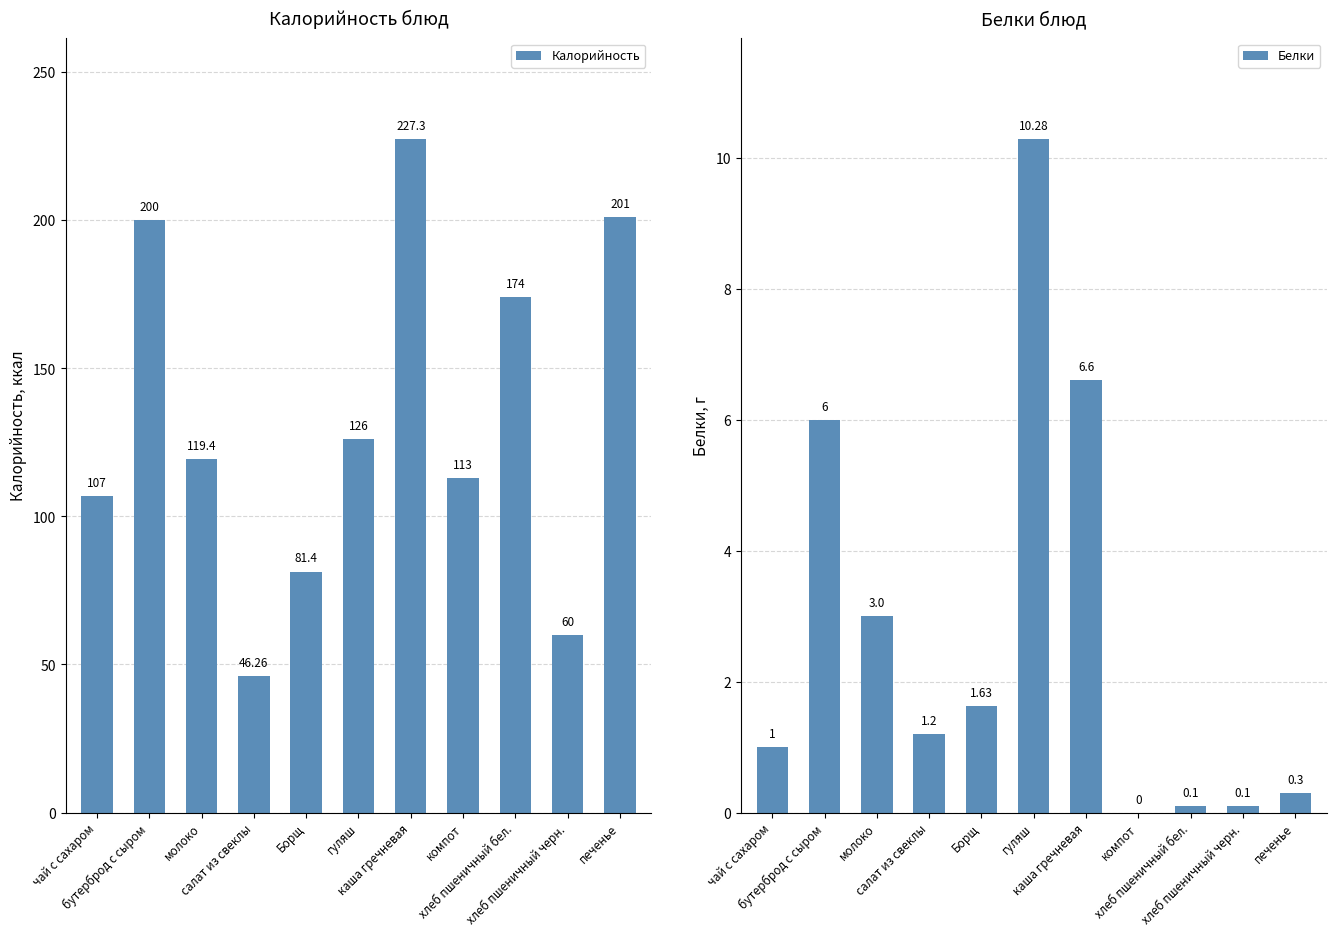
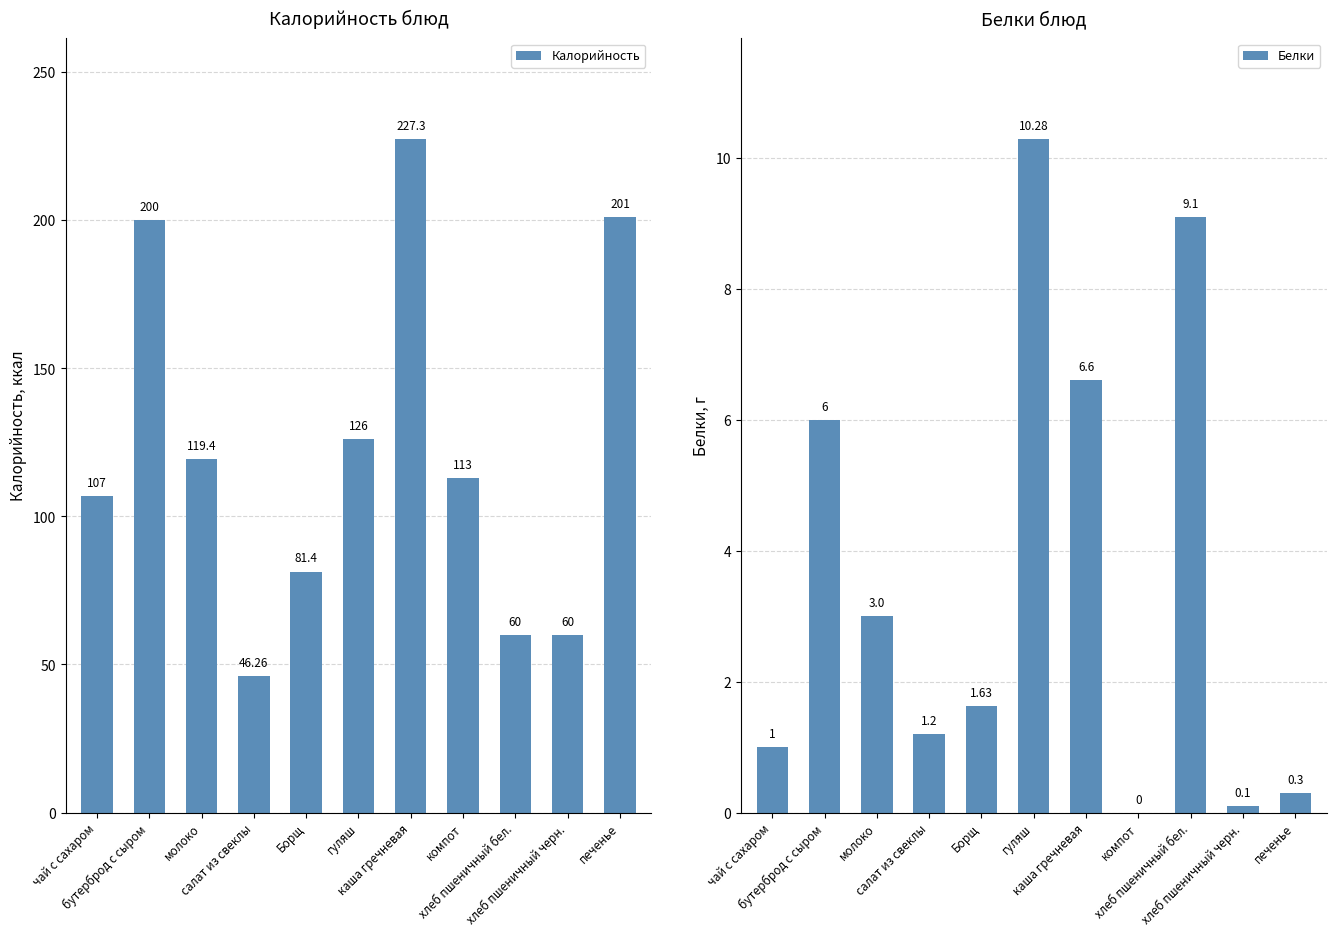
  {
    "Калорийность блюд": {
      "чай с сахаром": 107,
      "бутерброд с сыром": 200,
      "молоко": 119.4,
      "салат из свеклы": 46.26,
      "Борщ": 81.4,
      "гуляш": 126,
      "каша гречневая": 227.3,
      "компот": 113,
-     "хлеб пшеничный бел.": 174,
+     "хлеб пшеничный бел.": 60,
      "хлеб пшеничный черн.": 60,
      "печенье": 201
    },
    "Белки блюд": {
      "чай с сахаром": 1,
      "бутерброд с сыром": 6,
      "молоко": 3.0,
      "салат из свеклы": 1.2,
      "Борщ": 1.63,
      "гуляш": 10.28,
      "каша гречневая": 6.6,
      "компот": 0,
-     "хлеб пшеничный бел.": 0.1,
+     "хлеб пшеничный бел.": 9.1,
      "хлеб пшеничный черн.": 0.1,
      "печенье": 0.3
    }
  }
